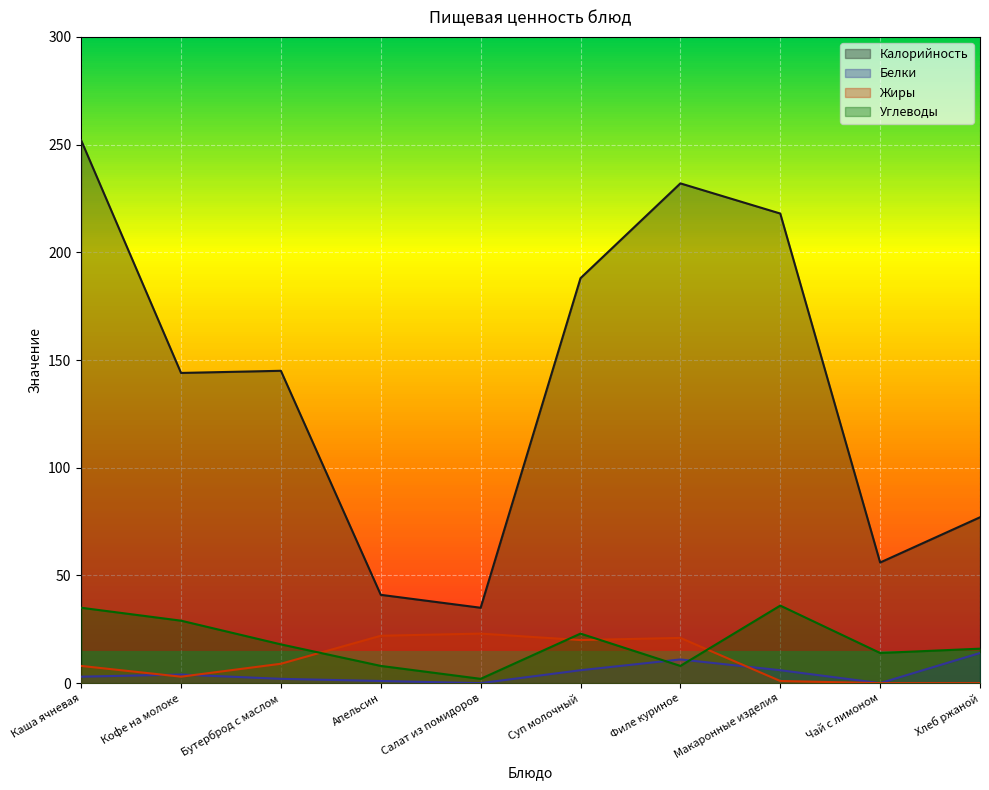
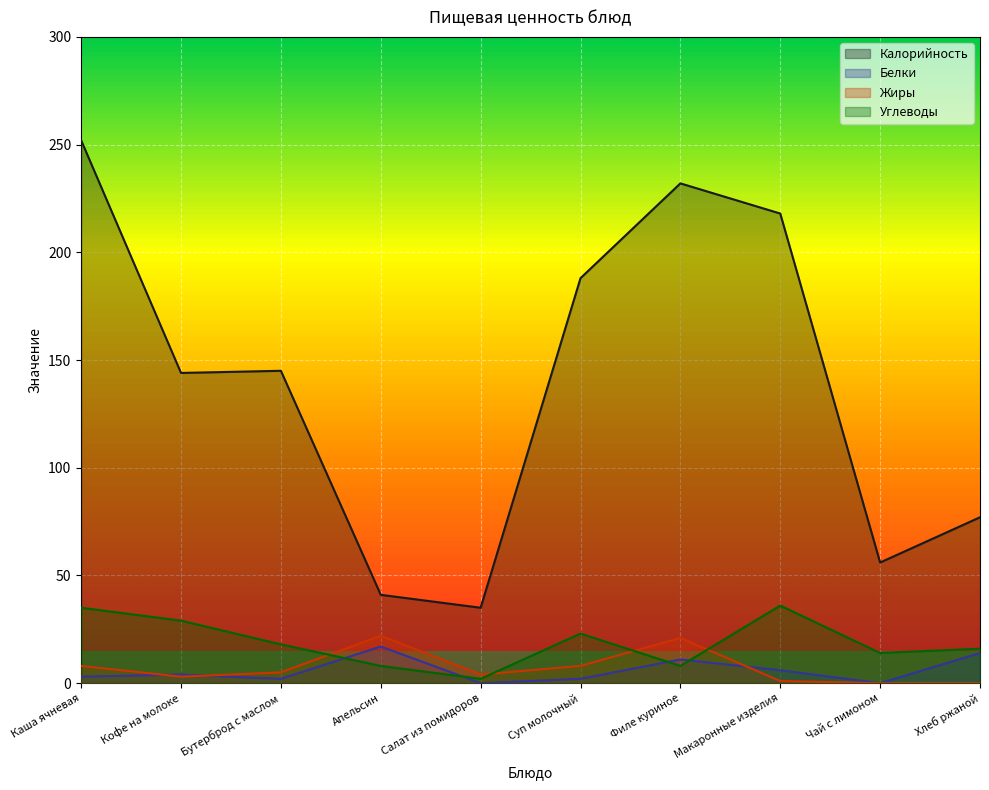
  {
    "Белки": {
      "Каша ячневая": 3,
      "Бутерброд с маслом": 2,
-     "Апельсин": 1,
+     "Апельсин": 17,
      "Салат из помидоров": 0,
-     "Суп молочный": 6,
+     "Суп молочный": 2,
      "Филе куриное": 11,
      "Макаронные изделия": 6,
      "Хлеб ржаной": 14
    },
    "Жиры": {
      "Каша ячневая": 8,
-     "Бутерброд с маслом": 9,
+     "Бутерброд с маслом": 5,
      "Апельсин": 22,
-     "Салат из помидоров": 23,
-     "Суп молочный": 20,
+     "Салат из помидоров": 4,
+     "Суп молочный": 8,
      "Филе куриное": 21,
      "Макаронные изделия": 1,
      "Хлеб ржаной": 0
    }
  }
